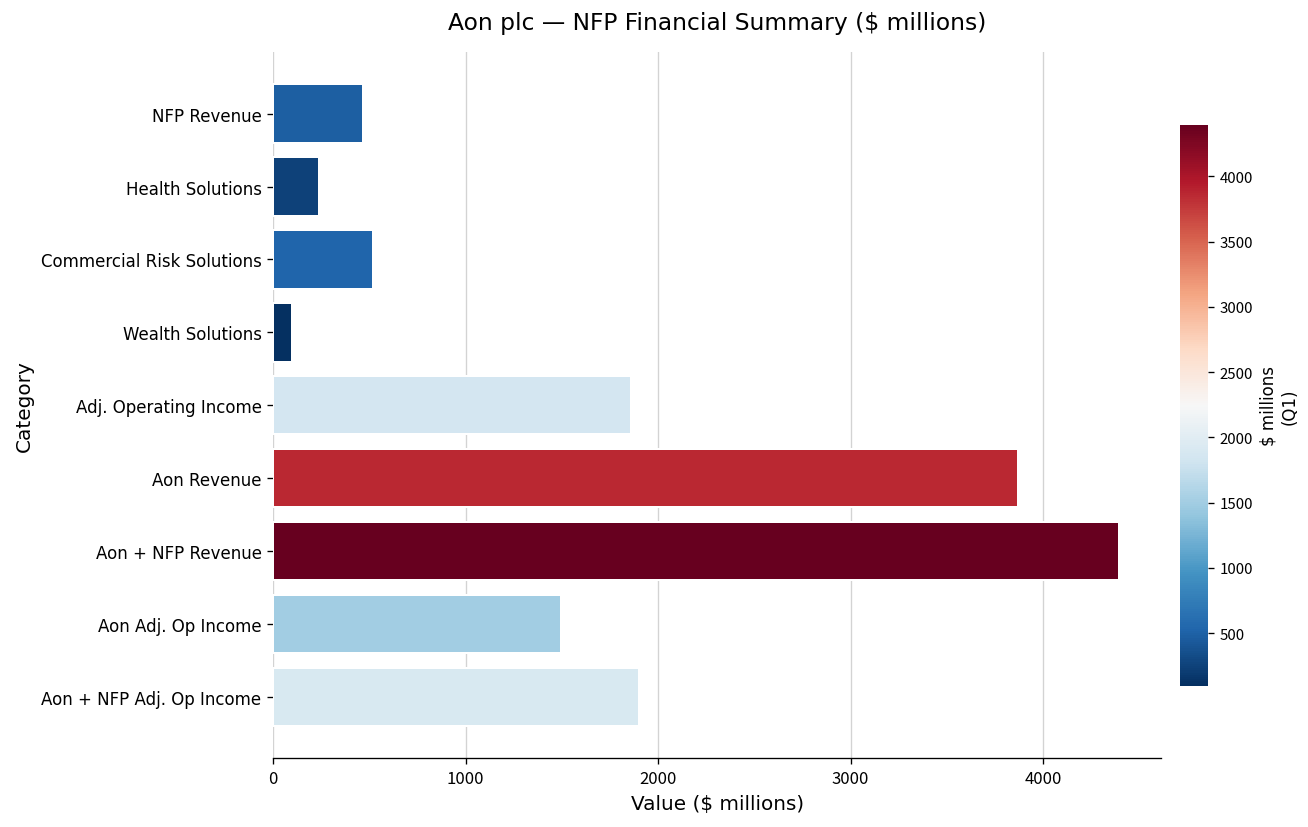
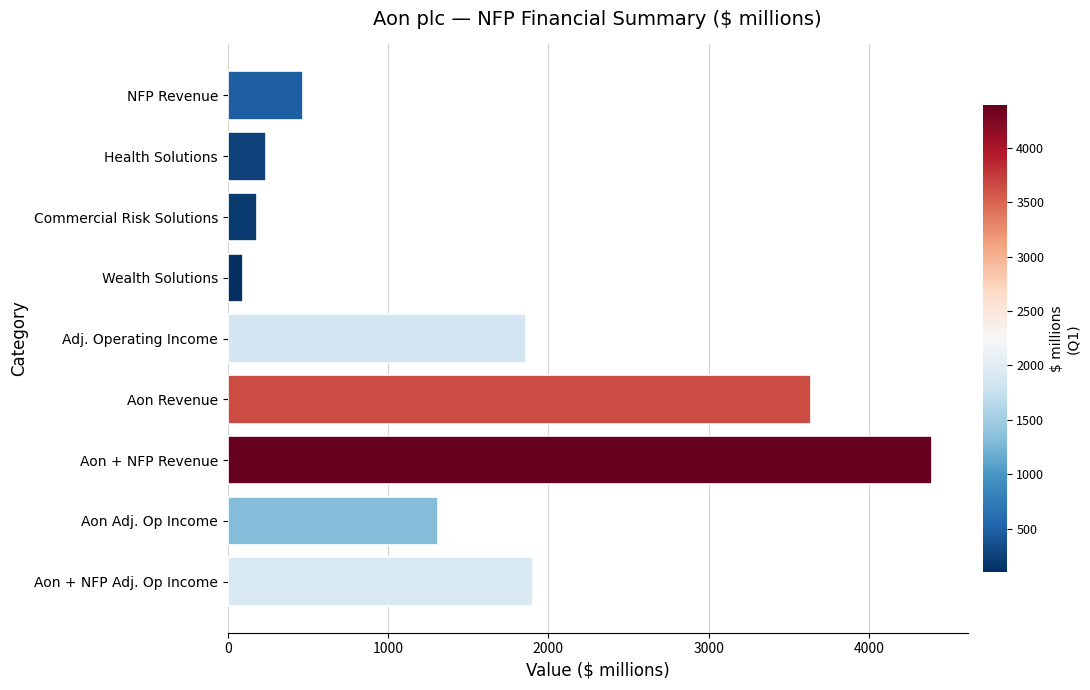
  {
    "NFP Revenue": 470,
    "Health Solutions": 240,
-   "Commercial Risk Solutions": 520,
+   "Commercial Risk Solutions": 190,
    "Wealth Solutions": 100,
    "Adj. Operating Income": 1860,
-   "Aon Revenue": 3870,
+   "Aon Revenue": 3640,
    "Aon + NFP Revenue": 4390,
-   "Aon Adj. Op Income": 1500,
+   "Aon Adj. Op Income": 1310,
    "Aon + NFP Adj. Op Income": 1900
  }
